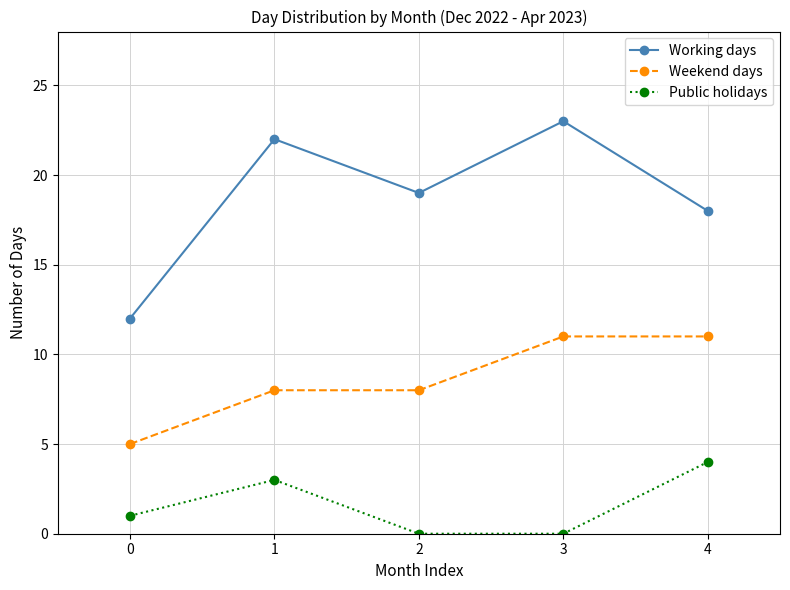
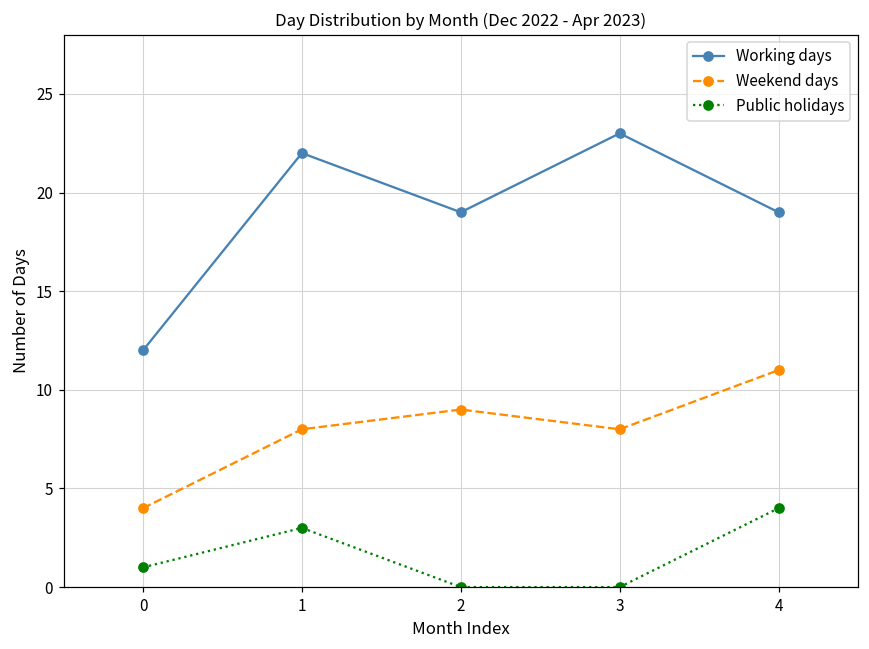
  {
    "Working days": {
      "0": 12,
      "1": 22,
      "2": 19,
      "3": 23,
-     "4": 18
+     "4": 19
    },
    "Weekend days": {
-     "0": 5,
+     "0": 4,
      "1": 8,
-     "2": 8,
-     "3": 11,
+     "2": 9,
+     "3": 8,
      "4": 11
    },
    "Public holidays": {
      "0": 1,
      "1": 3,
      "2": 0,
      "3": 0,
      "4": 4
    }
  }
